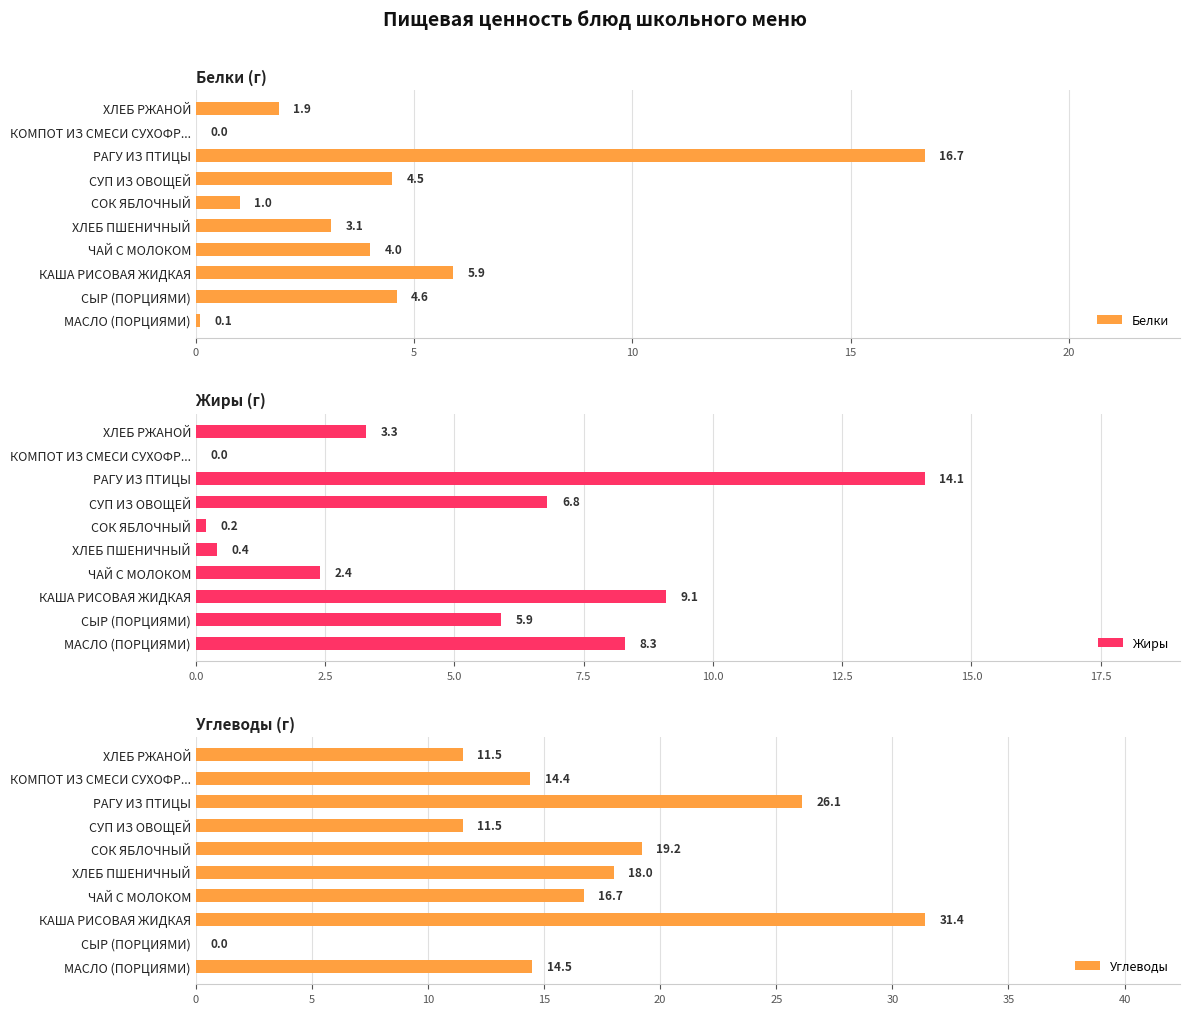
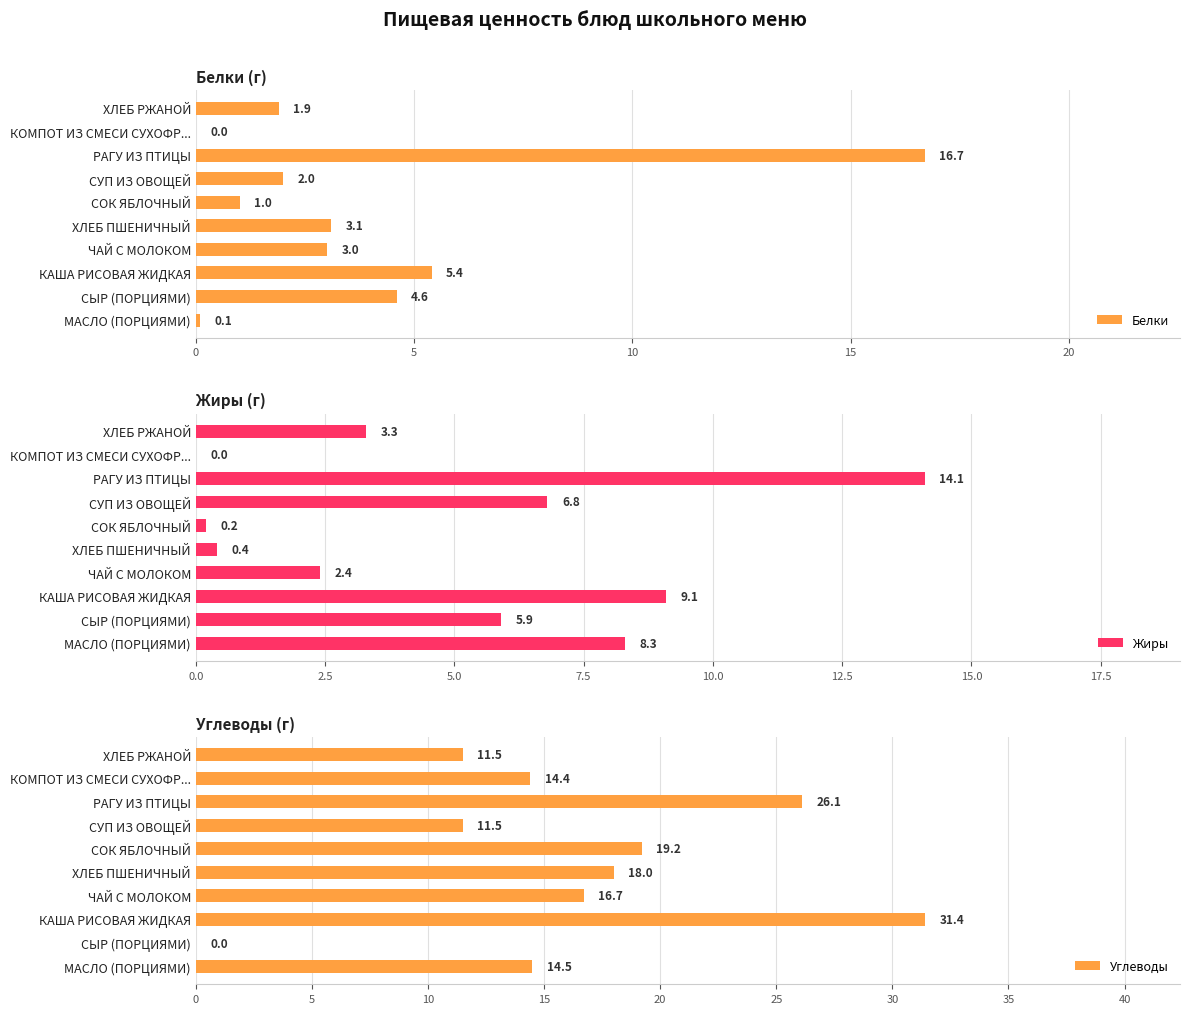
  {
    "Белки (г)": {
      "ХЛЕБ РЖАНОЙ": 1.9,
      "КОМПОТ ИЗ СМЕСИ СУХОФР...": 0.0,
      "РАГУ ИЗ ПТИЦЫ": 16.7,
-     "СУП ИЗ ОВОЩЕЙ": 4.5,
+     "СУП ИЗ ОВОЩЕЙ": 2.0,
      "СОК ЯБЛОЧНЫЙ": 1.0,
      "ХЛЕБ ПШЕНИЧНЫЙ": 3.1,
-     "ЧАЙ С МОЛОКОМ": 4.0,
-     "КАША РИСОВАЯ ЖИДКАЯ": 5.9,
+     "ЧАЙ С МОЛОКОМ": 3.0,
+     "КАША РИСОВАЯ ЖИДКАЯ": 5.4,
      "СЫР (ПОРЦИЯМИ)": 4.6,
      "МАСЛО (ПОРЦИЯМИ)": 0.1
    },
    "Жиры (г)": {
      "ХЛЕБ РЖАНОЙ": 3.3,
      "КОМПОТ ИЗ СМЕСИ СУХОФР...": 0.0,
      "РАГУ ИЗ ПТИЦЫ": 14.1,
      "СУП ИЗ ОВОЩЕЙ": 6.8,
      "СОК ЯБЛОЧНЫЙ": 0.2,
      "ХЛЕБ ПШЕНИЧНЫЙ": 0.4,
      "ЧАЙ С МОЛОКОМ": 2.4,
      "КАША РИСОВАЯ ЖИДКАЯ": 9.1,
      "СЫР (ПОРЦИЯМИ)": 5.9,
      "МАСЛО (ПОРЦИЯМИ)": 8.3
    },
    "Углеводы (г)": {
      "ХЛЕБ РЖАНОЙ": 11.5,
      "КОМПОТ ИЗ СМЕСИ СУХОФР...": 14.4,
      "РАГУ ИЗ ПТИЦЫ": 26.1,
      "СУП ИЗ ОВОЩЕЙ": 11.5,
      "СОК ЯБЛОЧНЫЙ": 19.2,
      "ХЛЕБ ПШЕНИЧНЫЙ": 18.0,
      "ЧАЙ С МОЛОКОМ": 16.7,
      "КАША РИСОВАЯ ЖИДКАЯ": 31.4,
      "СЫР (ПОРЦИЯМИ)": 0.0,
      "МАСЛО (ПОРЦИЯМИ)": 14.5
    }
  }
